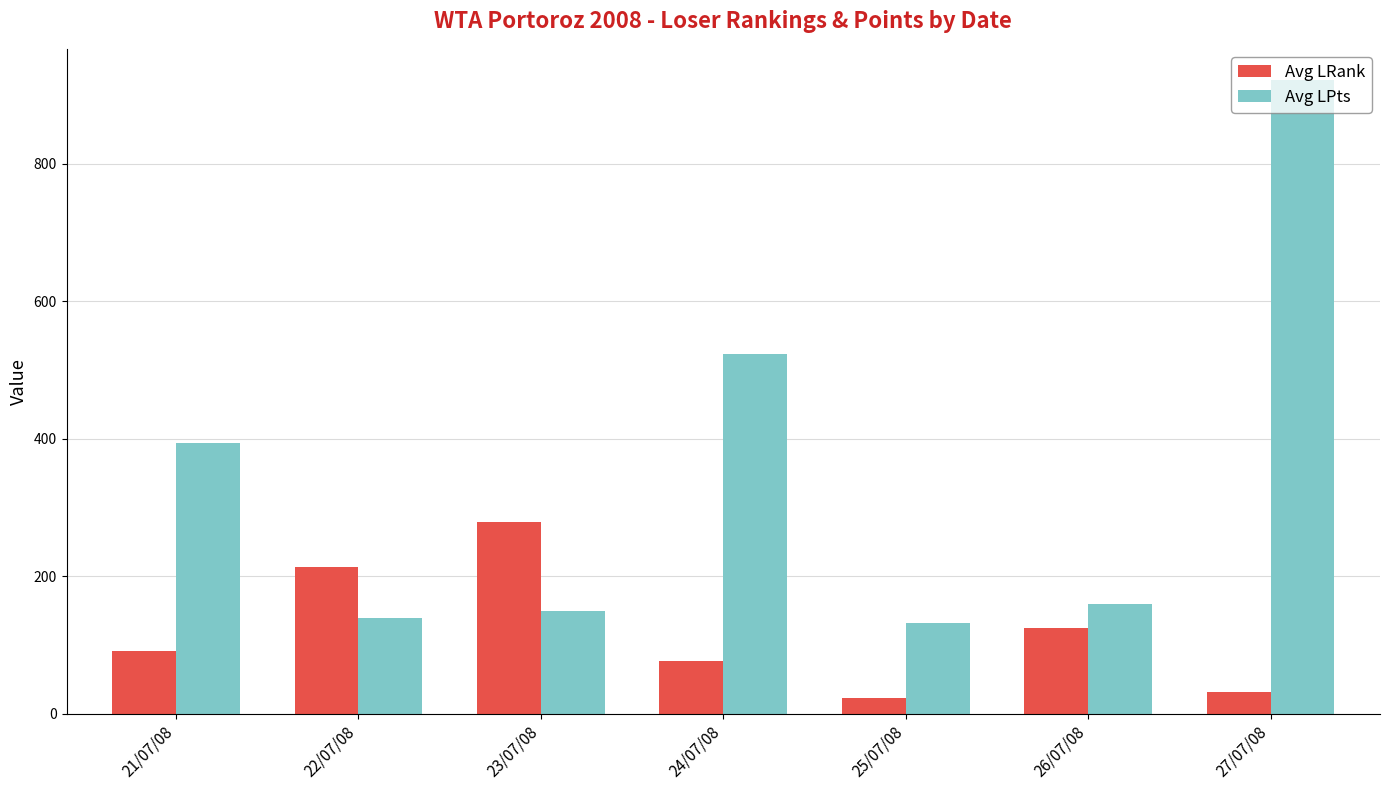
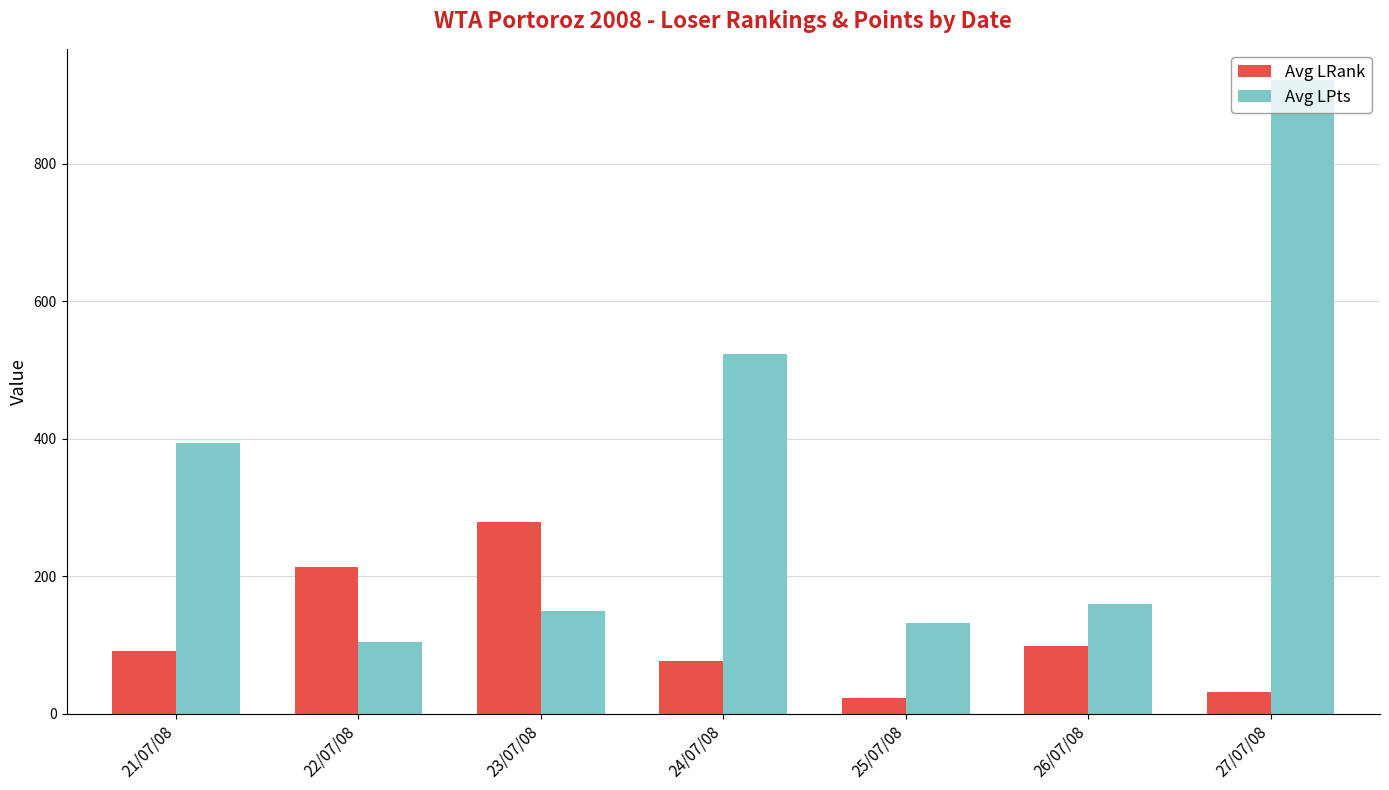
  {
    "Avg LRank": {
      "21/07/08": 90,
      "22/07/08": 210,
      "23/07/08": 280,
      "24/07/08": 80,
      "25/07/08": 20,
-     "26/07/08": 120,
+     "26/07/08": 100,
      "27/07/08": 30
    },
    "Avg LPts": {
      "21/07/08": 390,
-     "22/07/08": 140,
+     "22/07/08": 100,
      "23/07/08": 150,
      "24/07/08": 520,
      "25/07/08": 130,
      "26/07/08": 160
    }
  }
